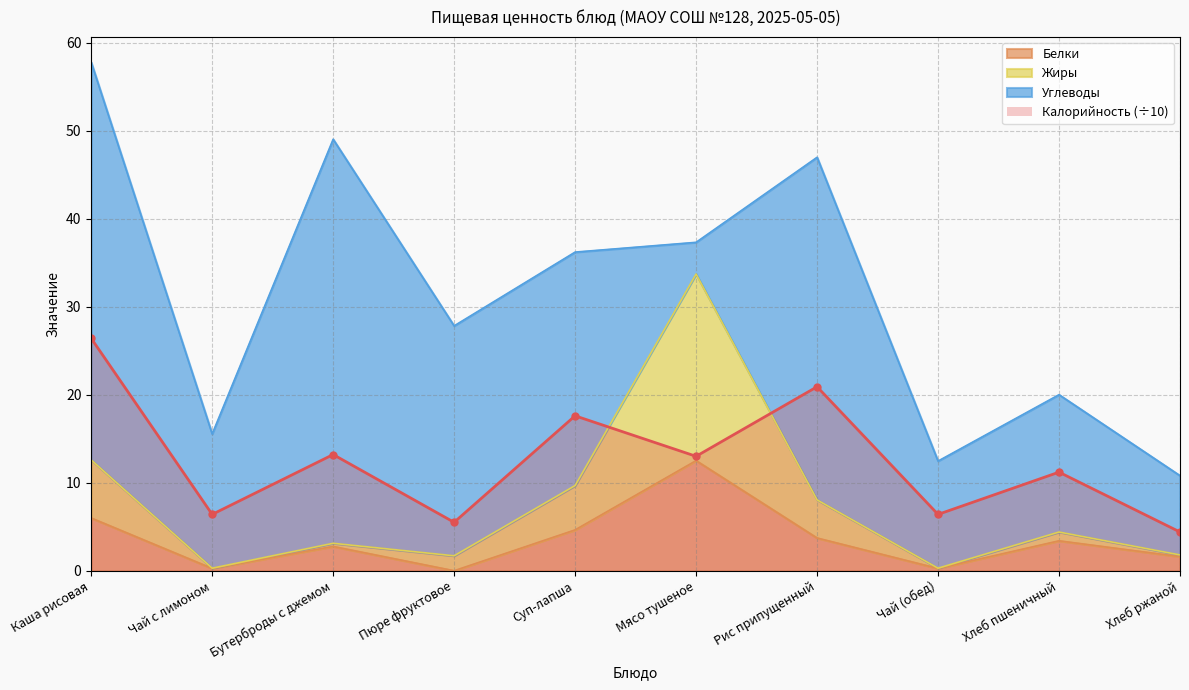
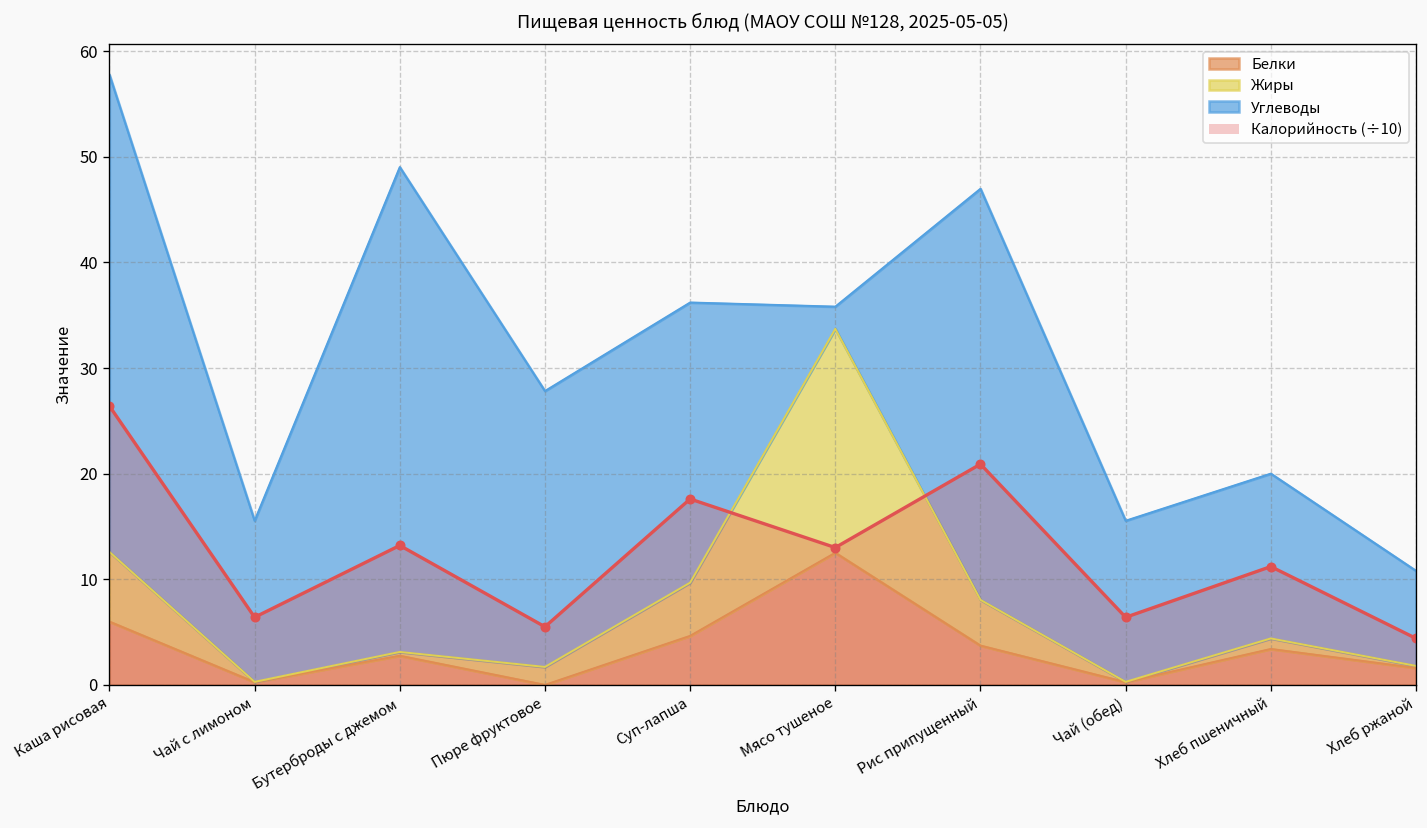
  {
    "Жиры": {
      "Каша рисовая": 7,
      "Бутерброды с джемом": 0,
      "Пюре фруктовое": 2,
      "Суп-лапша": 5,
      "Мясо тушеное": 21,
      "Рис припущенный": 4,
      "Хлеб пшеничный": 1
    },
    "Углеводы": {
      "Каша рисовая": 45,
      "Чай с лимоном": 15,
      "Бутерброды с джемом": 46,
      "Пюре фруктовое": 26,
      "Суп-лапша": 27,
-     "Мясо тушеное": 4,
+     "Мясо тушеное": 2,
      "Рис припущенный": 39,
-     "Чай (обед)": 12,
+     "Чай (обед)": 15,
      "Хлеб пшеничный": 16,
      "Хлеб ржаной": 9
    }
  }
